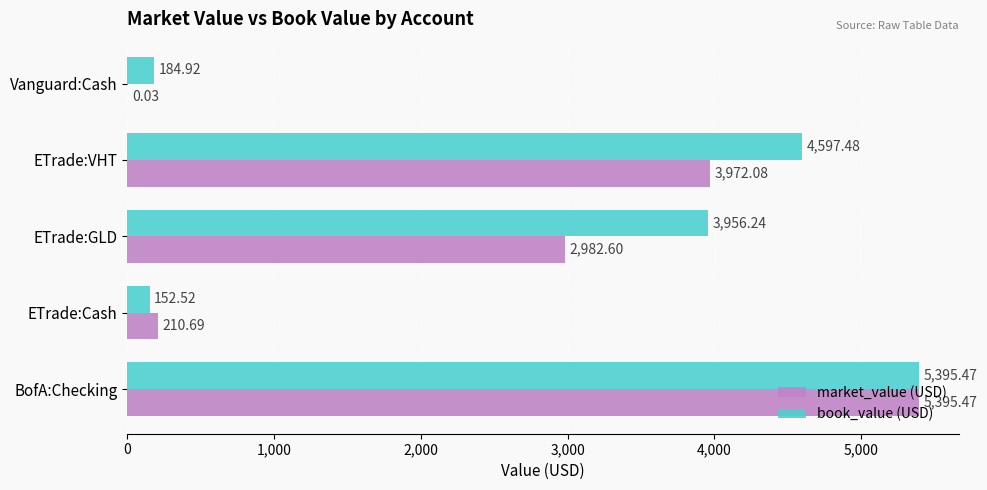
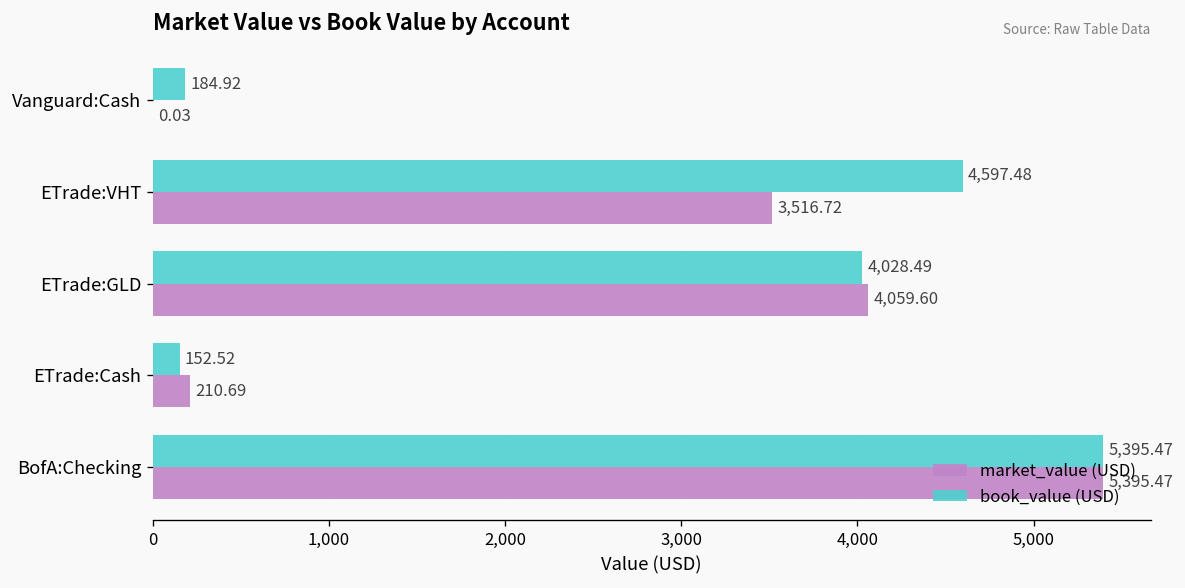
  {
    "market_value (USD)": {
      "Vanguard:Cash": "0.03",
-     "ETrade:VHT": "3,972.08",
-     "ETrade:GLD": "2,982.60",
+     "ETrade:VHT": "3,516.72",
+     "ETrade:GLD": "4,059.60",
      "ETrade:Cash": "210.69",
      "BofA:Checking": "5,395.47"
    },
    "book_value (USD)": {
      "Vanguard:Cash": "184.92",
      "ETrade:VHT": "4,597.48",
-     "ETrade:GLD": "3,956.24",
+     "ETrade:GLD": "4,028.49",
      "ETrade:Cash": "152.52",
      "BofA:Checking": "5,395.47"
    }
  }
